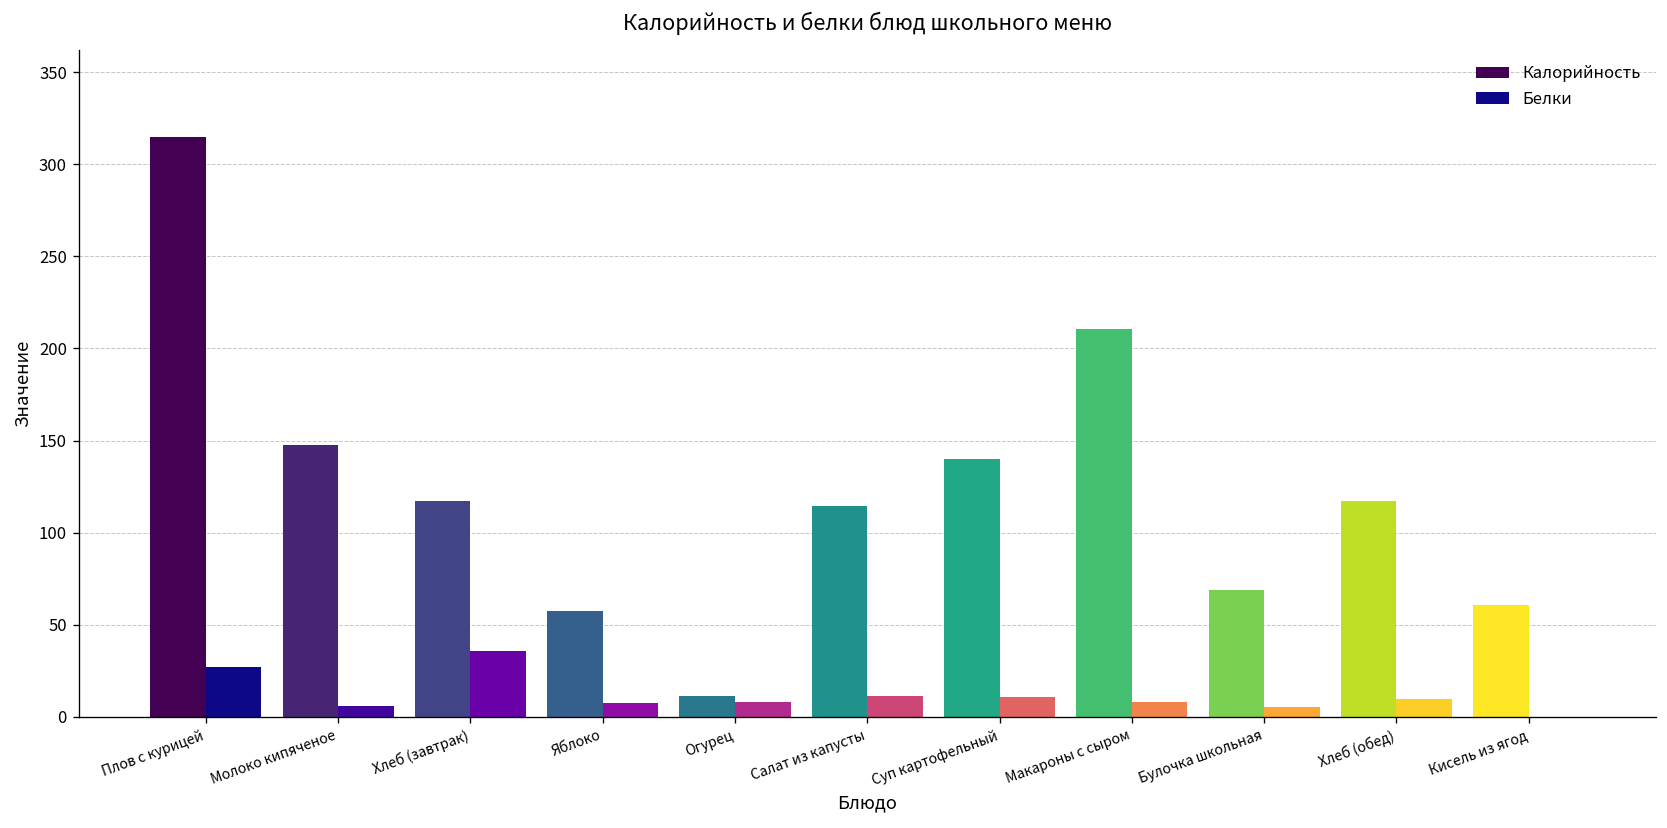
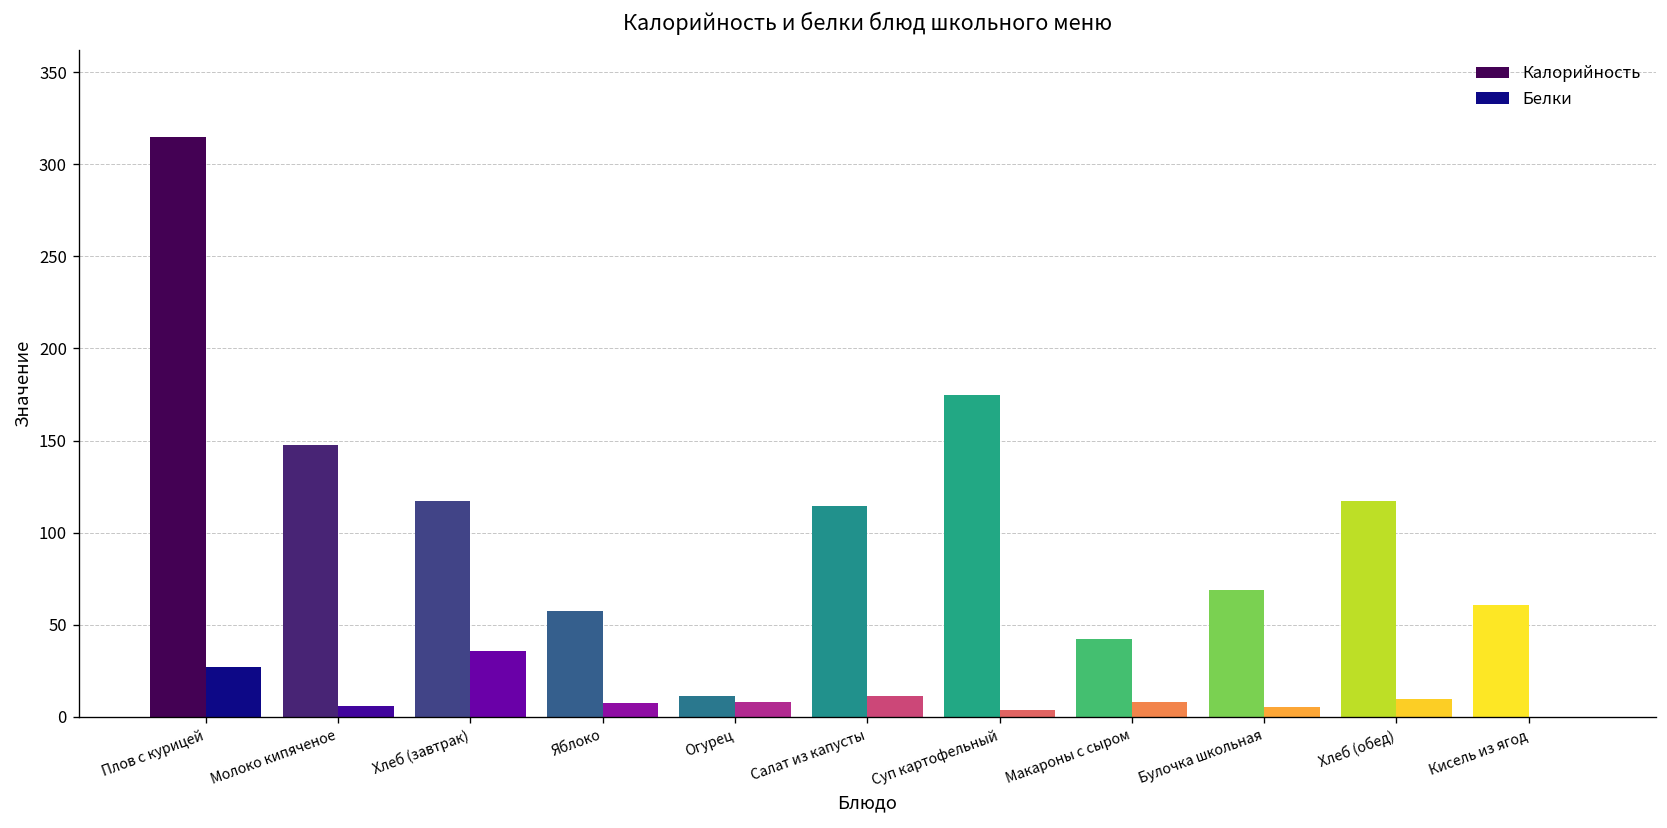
  {
    "Калорийность": {
      "Плов с курицей": 315,
      "Молоко кипяченое": 147,
      "Хлеб (завтрак)": 117,
      "Яблоко": 58,
      "Огурец": 11,
      "Салат из капусты": 114,
-     "Суп картофельный": 140,
-     "Макароны с сыром": 211,
+     "Суп картофельный": 175,
+     "Макароны с сыром": 42,
      "Булочка школьная": 69,
      "Хлеб (обед)": 117,
      "Кисель из ягод": 61
    },
    "Белки": {
      "Плов с курицей": 27,
      "Молоко кипяченое": 6,
      "Хлеб (завтрак)": 36,
      "Яблоко": 8,
      "Огурец": 8,
      "Салат из капусты": 11,
-     "Суп картофельный": 11,
+     "Суп картофельный": 4,
      "Макароны с сыром": 8,
      "Булочка школьная": 5,
      "Хлеб (обед)": 10
    }
  }
